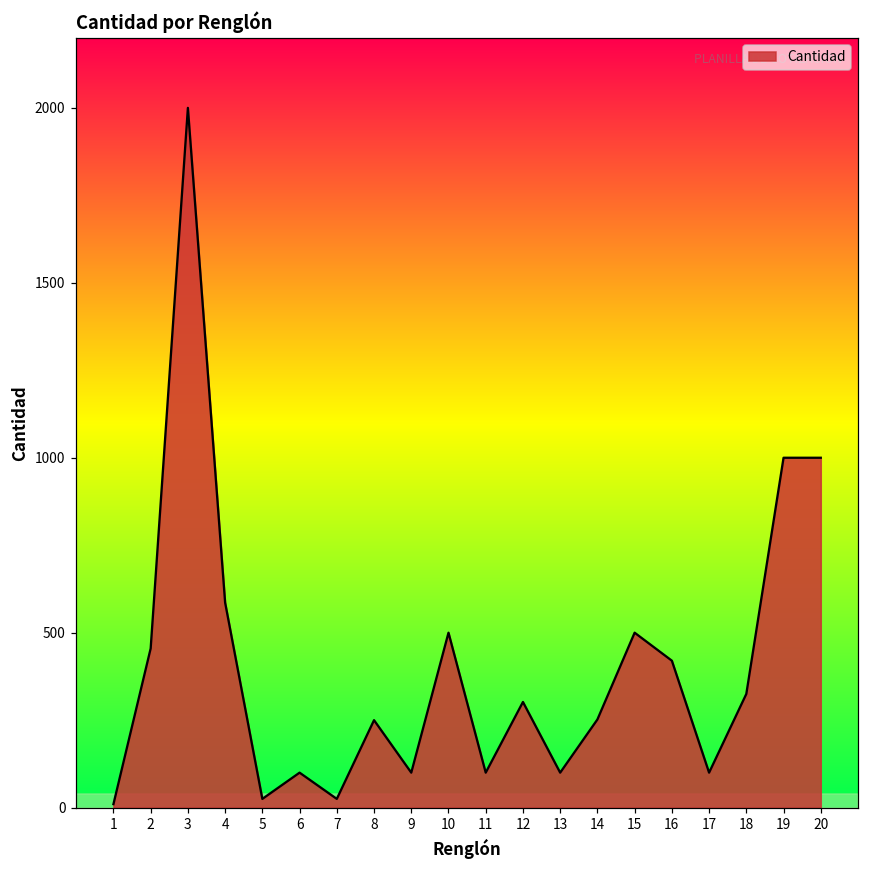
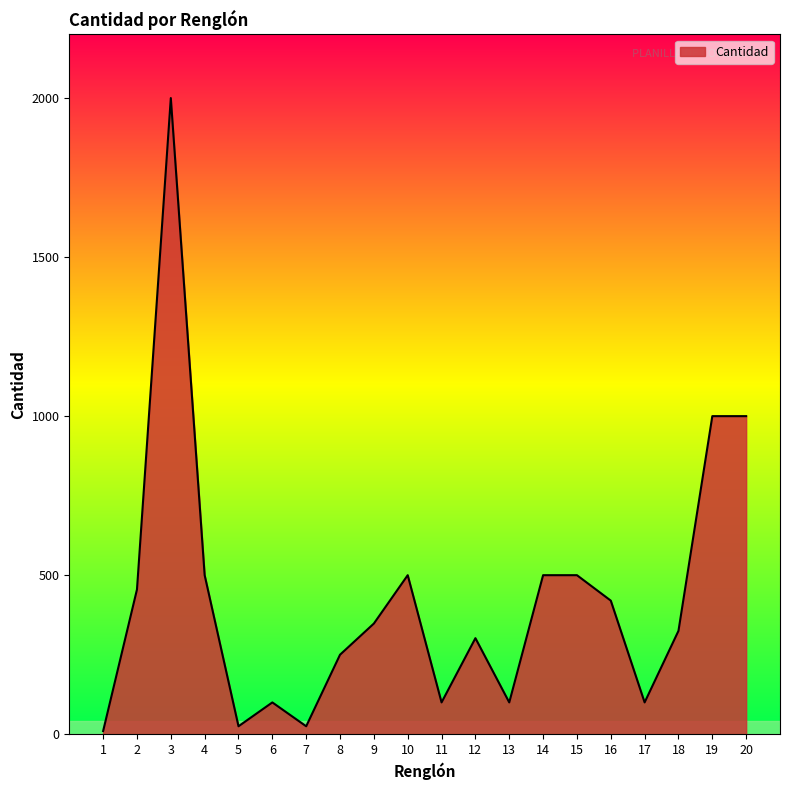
  {
    "2": 460,
    "3": 2000,
-   "4": 590,
+   "4": 500,
    "6": 100,
    "8": 250,
-   "9": 100,
+   "9": 350,
    "10": 500,
    "11": 100,
    "12": 300,
    "13": 100,
-   "14": 250,
+   "14": 500,
    "15": 500,
    "16": 420,
    "17": 100,
    "18": 330,
    "19": 1000,
    "20": 1000
  }
